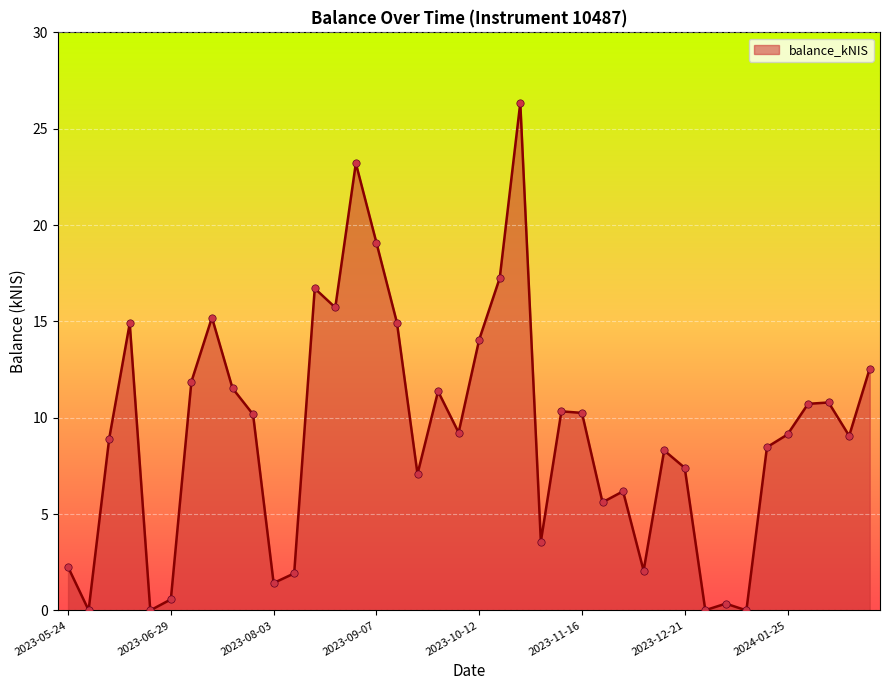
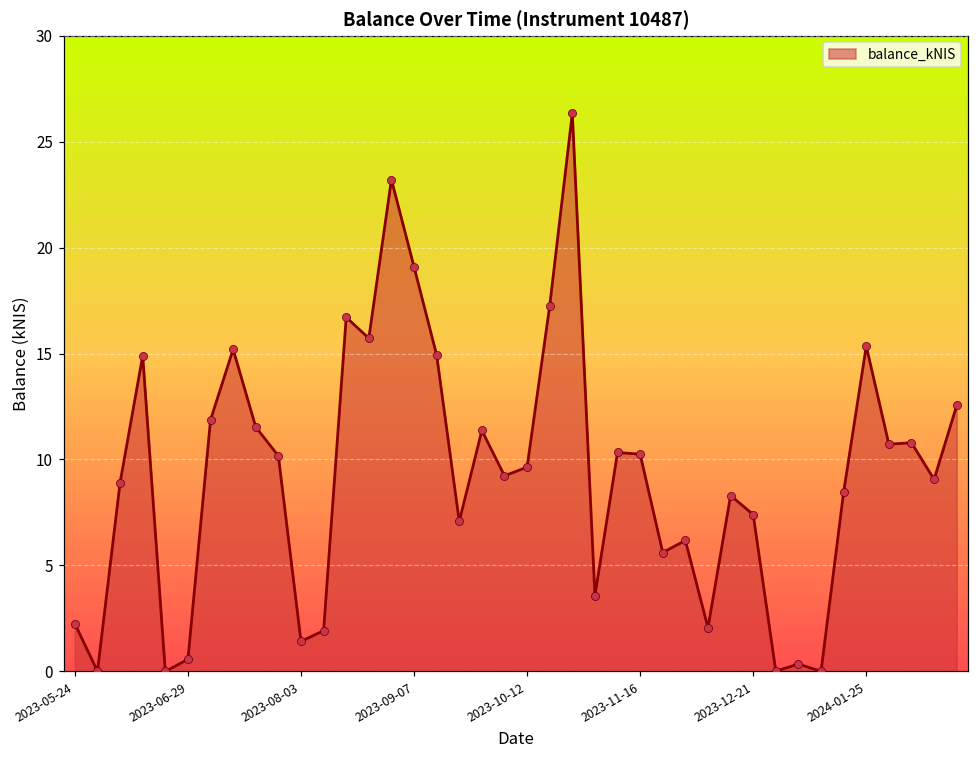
  {
    "2023-05-24": 2.3,
    "2023-06-29": 0.6,
    "2023-08-03": 1.4,
    "2023-09-07": 19.1,
-   "2023-10-12": 14.1,
+   "2023-10-12": 9.6,
    "2023-11-16": 10.3,
    "2023-12-21": 7.4,
-   "2024-01-25": 9.1
+   "2024-01-25": 15.4
  }
